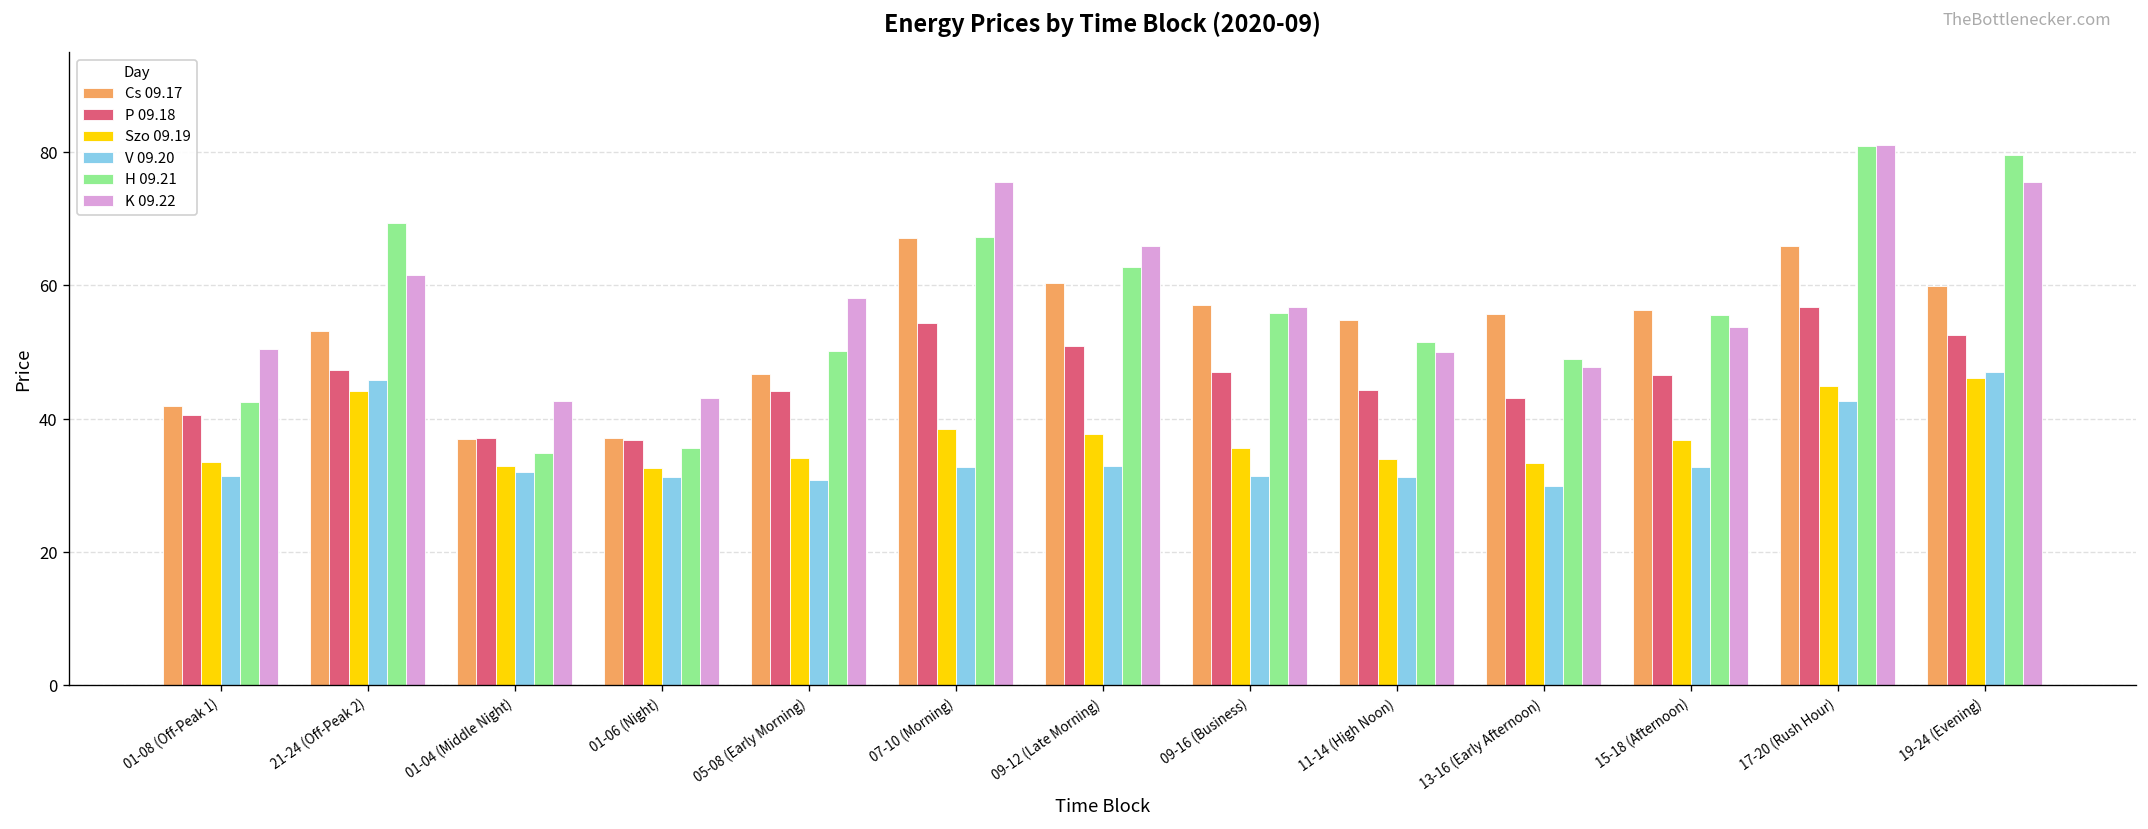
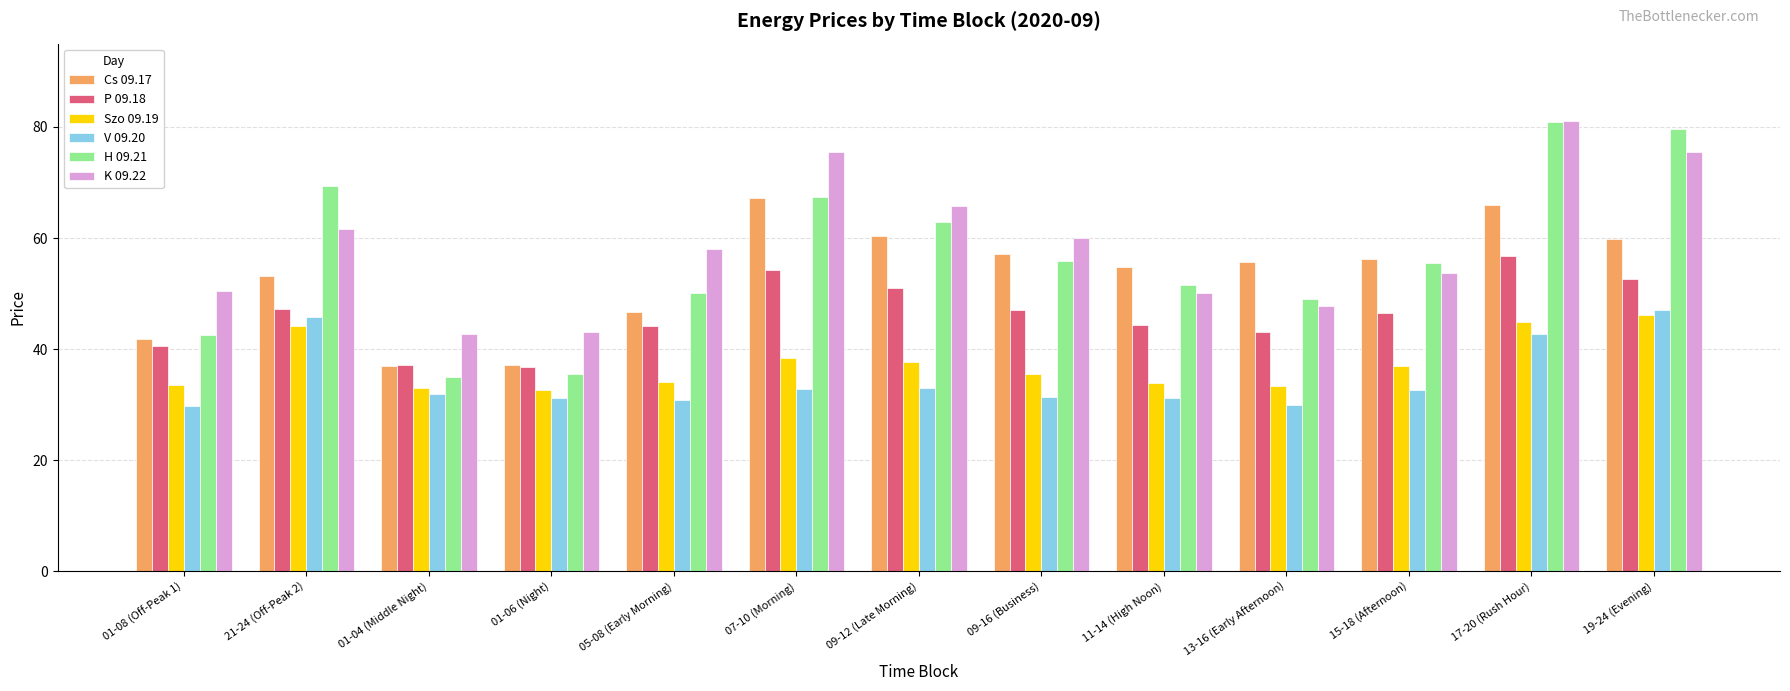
  {
    "Cs 09.17": {
      "01-08 (Off-Peak 1)": 42,
      "21-24 (Off-Peak 2)": 53,
      "01-04 (Middle Night)": 37,
      "01-06 (Night)": 37,
      "05-08 (Early Morning)": 47,
      "07-10 (Morning)": 67,
      "09-12 (Late Morning)": 60,
      "09-16 (Business)": 57,
      "11-14 (High Noon)": 55,
      "13-16 (Early Afternoon)": 56,
      "15-18 (Afternoon)": 56,
      "17-20 (Rush Hour)": 66,
      "19-24 (Evening)": 60
    },
    "P 09.18": {
      "01-08 (Off-Peak 1)": 41,
      "21-24 (Off-Peak 2)": 47,
      "01-04 (Middle Night)": 37,
      "01-06 (Night)": 37,
      "05-08 (Early Morning)": 44,
      "07-10 (Morning)": 54,
      "09-12 (Late Morning)": 51,
      "09-16 (Business)": 47,
      "11-14 (High Noon)": 44,
      "13-16 (Early Afternoon)": 43,
      "15-18 (Afternoon)": 47,
      "17-20 (Rush Hour)": 57,
      "19-24 (Evening)": 53
    },
    "Szo 09.19": {
      "01-08 (Off-Peak 1)": 34,
      "21-24 (Off-Peak 2)": 44,
      "01-04 (Middle Night)": 33,
      "01-06 (Night)": 33,
      "05-08 (Early Morning)": 34,
      "07-10 (Morning)": 38,
      "09-12 (Late Morning)": 38,
      "09-16 (Business)": 36,
      "11-14 (High Noon)": 34,
      "13-16 (Early Afternoon)": 33,
      "15-18 (Afternoon)": 37,
      "17-20 (Rush Hour)": 45,
      "19-24 (Evening)": 46
    },
    "V 09.20": {
-     "01-08 (Off-Peak 1)": 31,
+     "01-08 (Off-Peak 1)": 30,
      "21-24 (Off-Peak 2)": 46,
      "01-04 (Middle Night)": 32,
      "01-06 (Night)": 31,
      "05-08 (Early Morning)": 31,
      "07-10 (Morning)": 33,
      "09-12 (Late Morning)": 33,
      "09-16 (Business)": 31,
      "11-14 (High Noon)": 31,
      "13-16 (Early Afternoon)": 30,
      "15-18 (Afternoon)": 33,
      "17-20 (Rush Hour)": 43,
      "19-24 (Evening)": 47
    },
    "H 09.21": {
      "01-08 (Off-Peak 1)": 43,
      "21-24 (Off-Peak 2)": 69,
      "01-04 (Middle Night)": 35,
      "01-06 (Night)": 36,
      "05-08 (Early Morning)": 50,
      "07-10 (Morning)": 67,
      "09-12 (Late Morning)": 63,
      "09-16 (Business)": 56,
      "11-14 (High Noon)": 52,
      "13-16 (Early Afternoon)": 49,
      "15-18 (Afternoon)": 56,
      "17-20 (Rush Hour)": 81,
      "19-24 (Evening)": 80
    },
    "K 09.22": {
      "01-08 (Off-Peak 1)": 50,
      "21-24 (Off-Peak 2)": 62,
      "01-04 (Middle Night)": 43,
      "01-06 (Night)": 43,
      "05-08 (Early Morning)": 58,
      "07-10 (Morning)": 76,
      "09-12 (Late Morning)": 66,
-     "09-16 (Business)": 57,
+     "09-16 (Business)": 60,
      "11-14 (High Noon)": 50,
      "13-16 (Early Afternoon)": 48,
      "15-18 (Afternoon)": 54,
      "17-20 (Rush Hour)": 81,
      "19-24 (Evening)": 75
    }
  }
